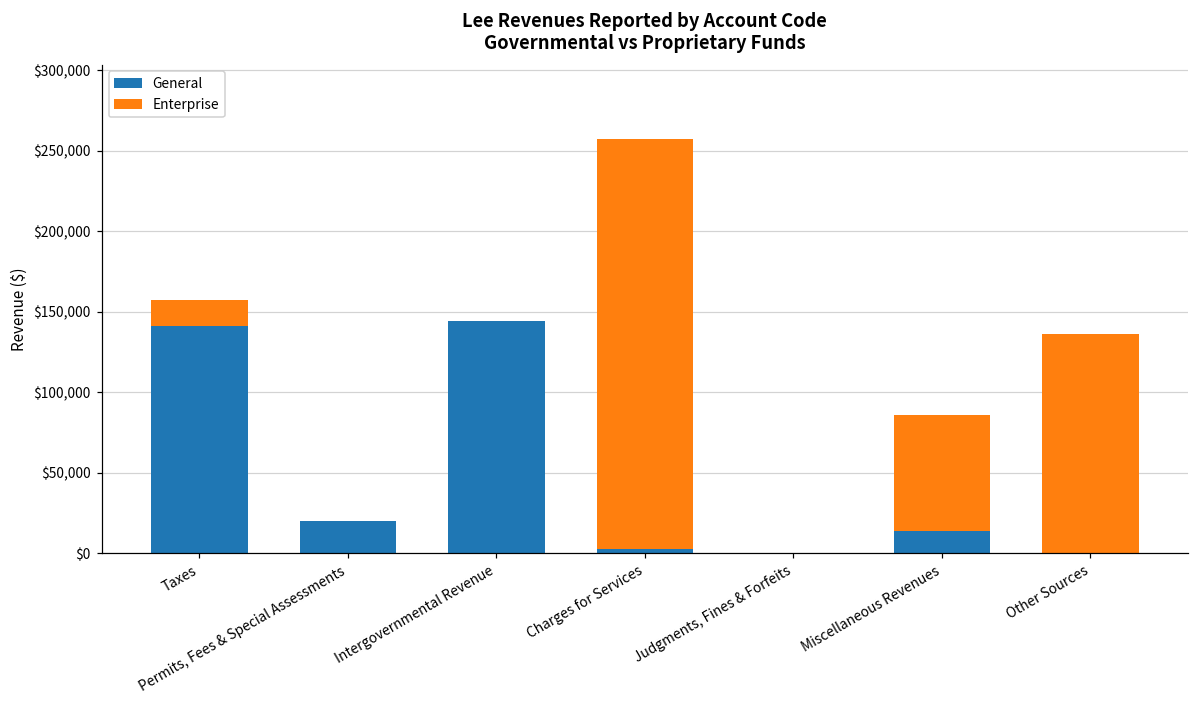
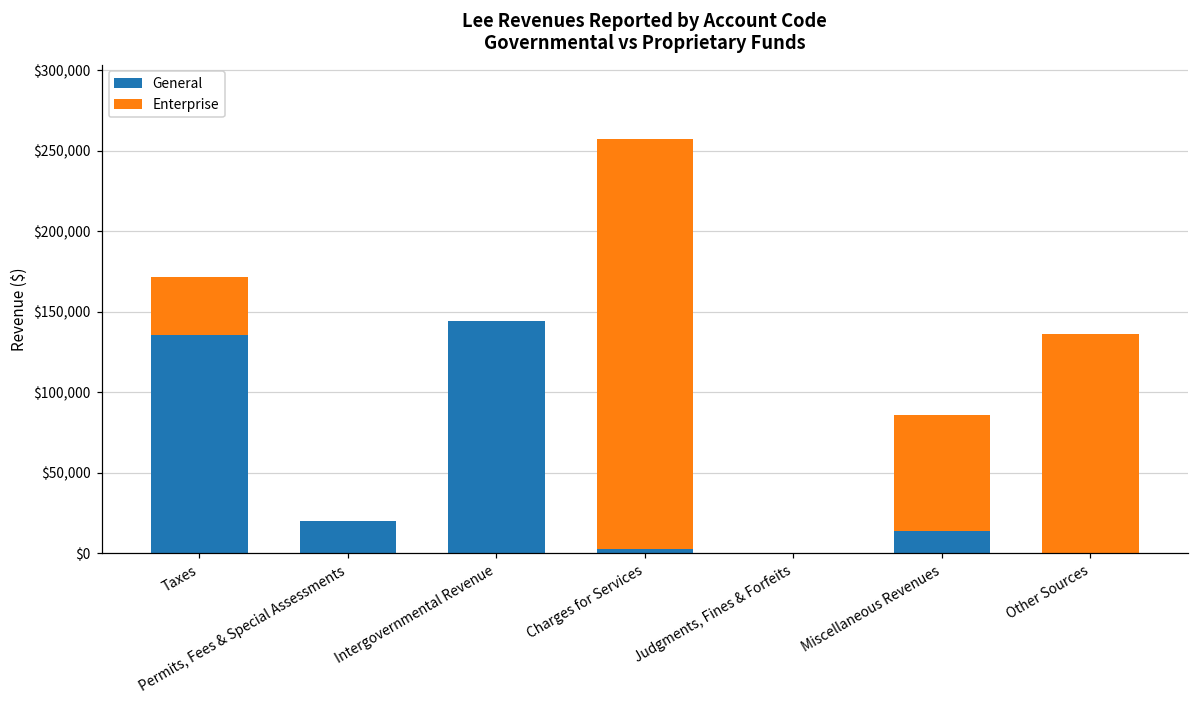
  {
    "General": {
-     "Taxes": "$141,000",
+     "Taxes": "$136,000",
      "Permits, Fees & Special Assessments": "$20,000",
      "Intergovernmental Revenue": "$144,000",
      "Charges for Services": "$3,000",
      "Miscellaneous Revenues": "$14,000",
      "Other Sources": "$0"
    },
    "Enterprise": {
-     "Taxes": "$16,000",
+     "Taxes": "$36,000",
      "Permits, Fees & Special Assessments": "$0",
      "Intergovernmental Revenue": "$0",
      "Charges for Services": "$254,000",
      "Judgments, Fines & Forfeits": "$0",
      "Miscellaneous Revenues": "$72,000",
      "Other Sources": "$136,000"
    }
  }
